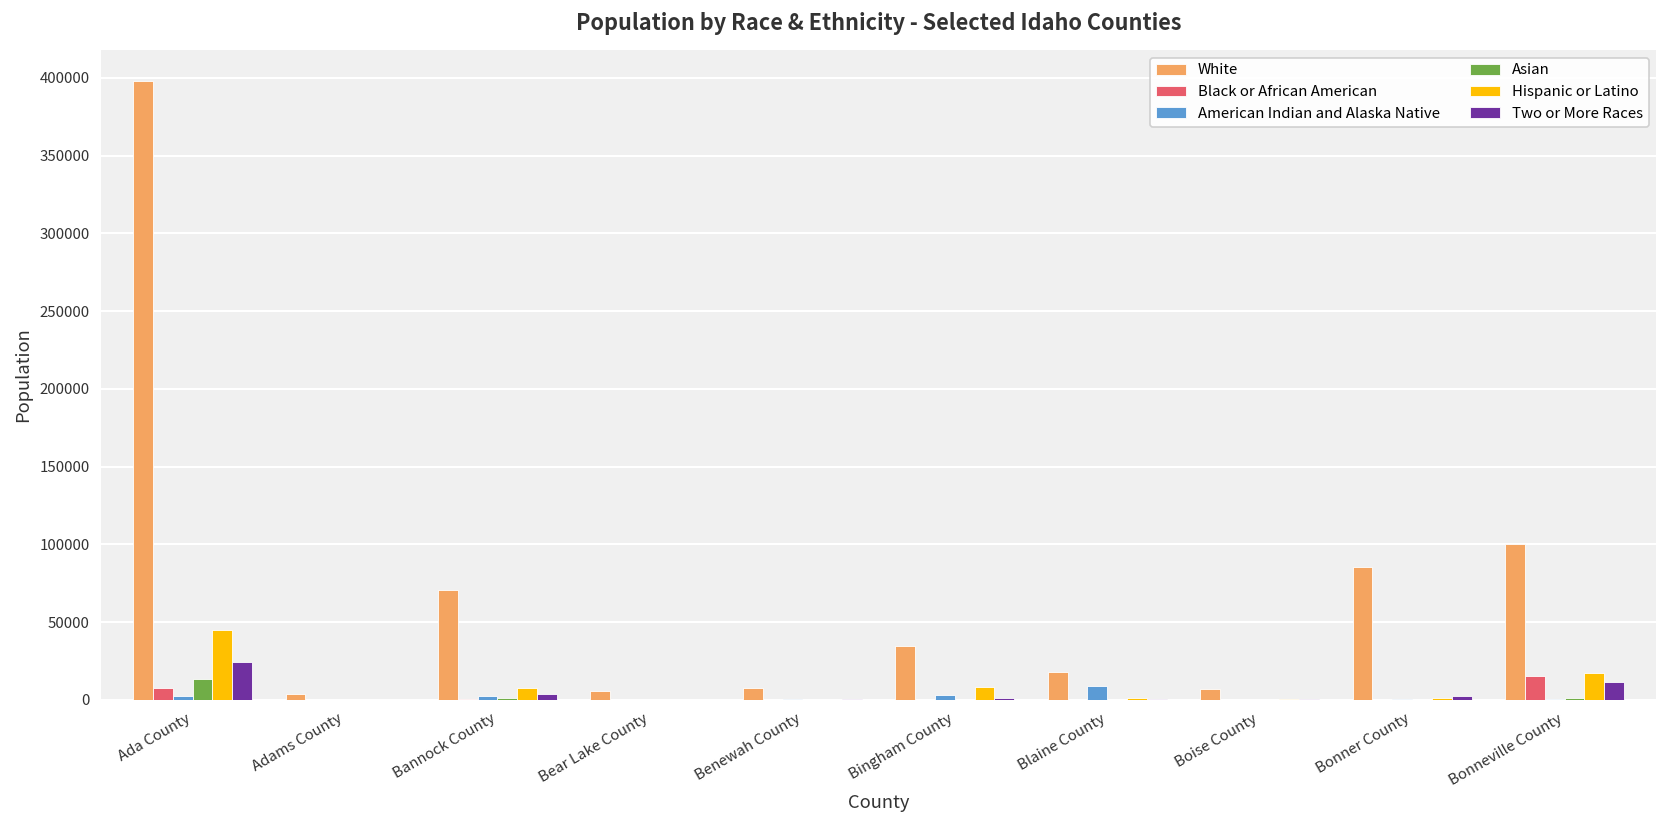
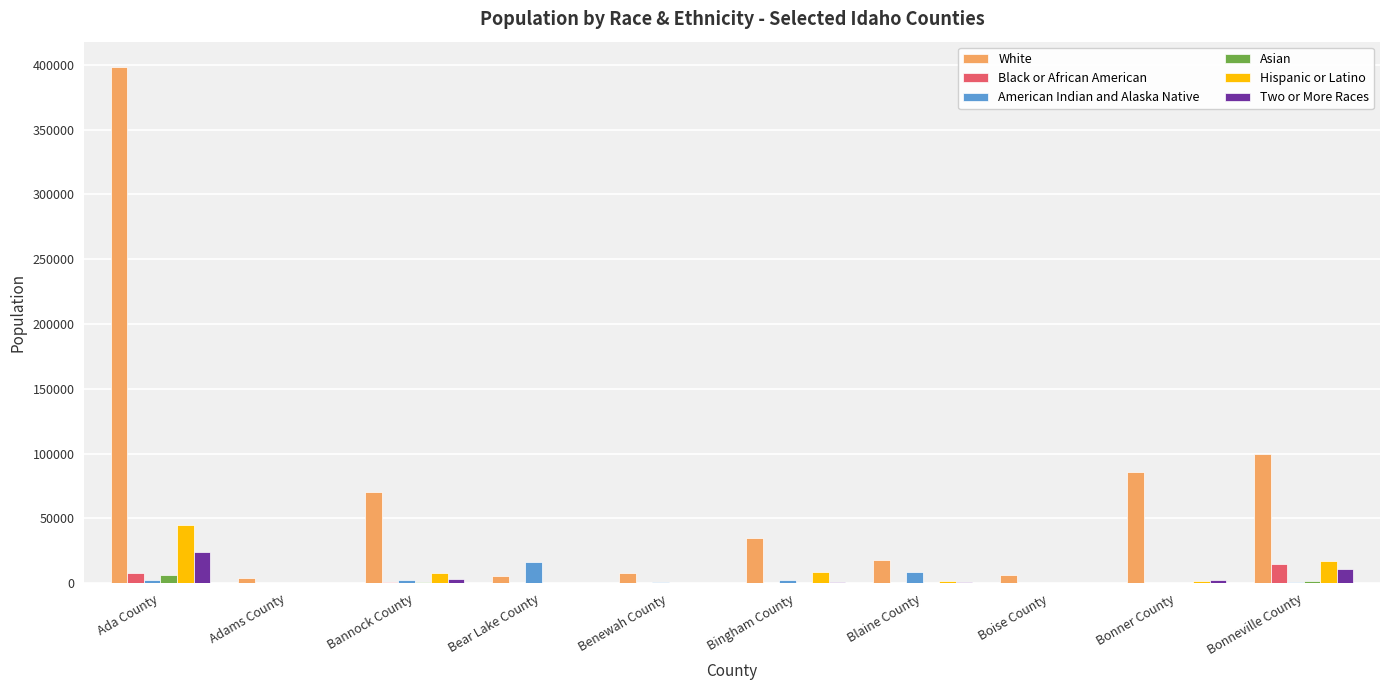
  {
    "White": {
      "Ada County": 398000,
      "Adams County": 4000,
      "Bannock County": 70000,
      "Bear Lake County": 6000,
      "Benewah County": 8000,
      "Bingham County": 35000,
      "Blaine County": 18000,
      "Boise County": 7000,
      "Bonner County": 86000,
      "Bonneville County": 100000
    },
    "Black or African American": {
      "Ada County": 8000,
      "Bonneville County": 15000
    },
    "American Indian and Alaska Native": {
      "Ada County": 2000,
      "Bannock County": 3000,
-     "Bear Lake County": 0,
+     "Bear Lake County": 16000,
      "Bingham County": 3000,
      "Blaine County": 9000
    },
    "Asian": {
-     "Ada County": 14000
+     "Ada County": 6000
    },
    "Hispanic or Latino": {
      "Ada County": 45000,
      "Bannock County": 8000,
      "Bingham County": 8000,
      "Bonneville County": 17000
    },
    "Two or More Races": {
      "Ada County": 24000,
      "Bannock County": 4000,
      "Bonner County": 2000,
      "Bonneville County": 11000
    }
  }
